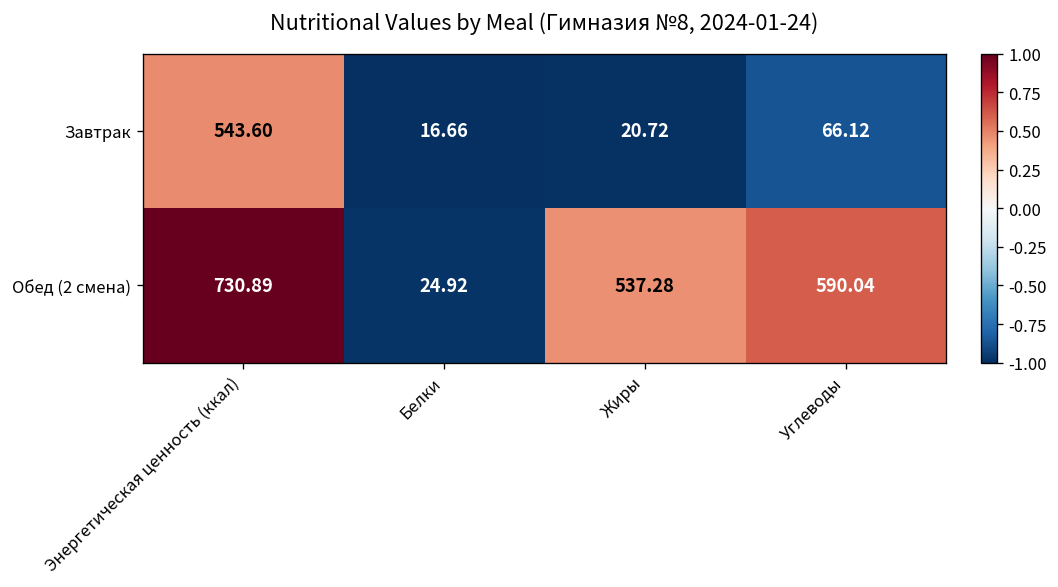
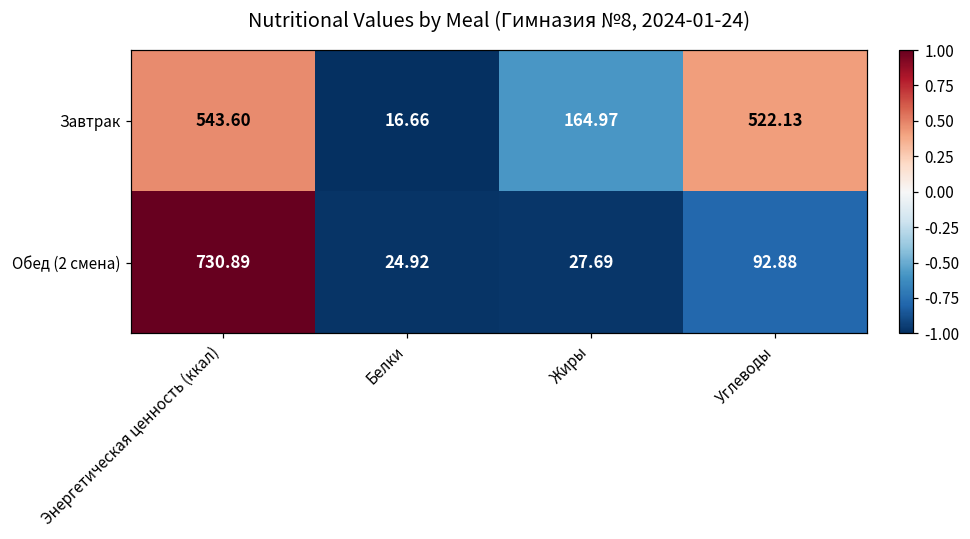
  {
    "Завтрак": {
      "Энергетическая ценность (ккал)": 543.60,
      "Белки": 16.66,
-     "Жиры": 20.72,
-     "Углеводы": 66.12
+     "Жиры": 164.97,
+     "Углеводы": 522.13
    },
    "Обед (2 смена)": {
      "Энергетическая ценность (ккал)": 730.89,
      "Белки": 24.92,
-     "Жиры": 537.28,
-     "Углеводы": 590.04
+     "Жиры": 27.69,
+     "Углеводы": 92.88
    }
  }
